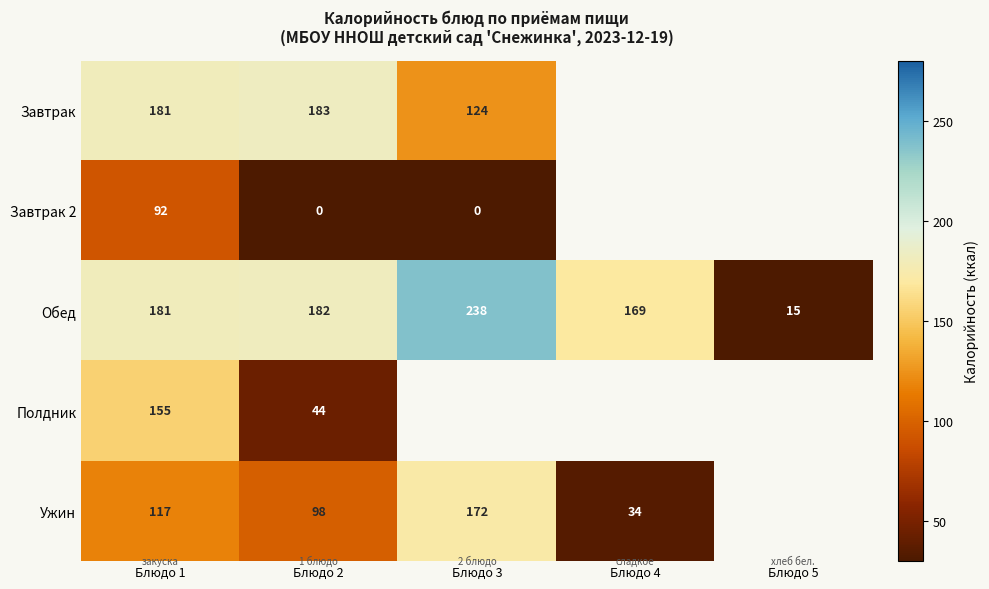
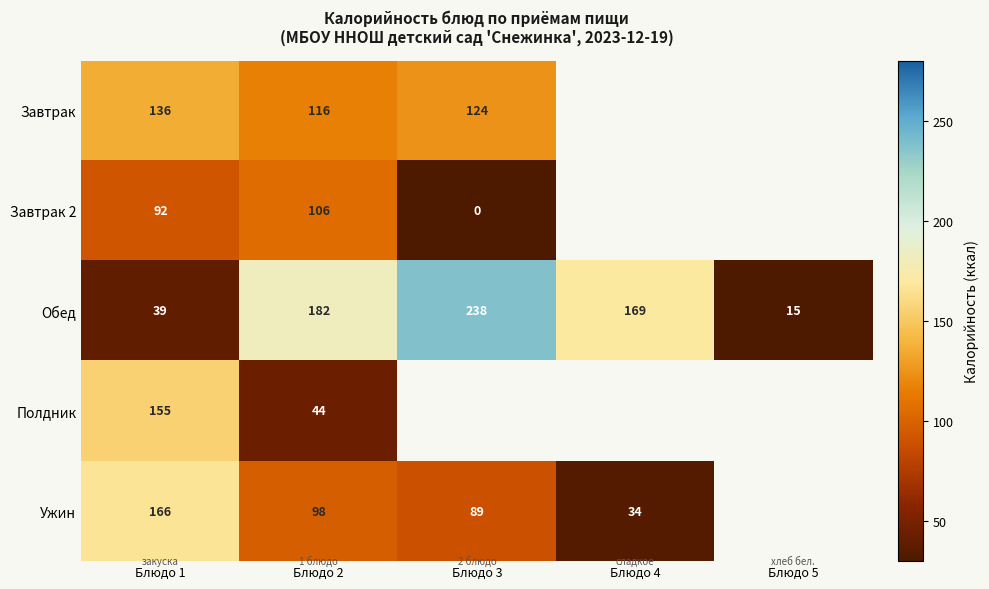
  {
    "Завтрак": {
-     "Блюдо 1": 181,
-     "Блюдо 2": 183,
+     "Блюдо 1": 136,
+     "Блюдо 2": 116,
      "Блюдо 3": 124
    },
    "Завтрак 2": {
      "Блюдо 1": 92,
-     "Блюдо 2": 0,
+     "Блюдо 2": 106,
      "Блюдо 3": 0
    },
    "Обед": {
-     "Блюдо 1": 181,
+     "Блюдо 1": 39,
      "Блюдо 2": 182,
      "Блюдо 3": 238,
      "Блюдо 4": 169,
      "Блюдо 5": 15
    },
    "Полдник": {
      "Блюдо 1": 155,
      "Блюдо 2": 44
    },
    "Ужин": {
-     "Блюдо 1": 117,
-     "Блюдо 3": 172
+     "Блюдо 1": 166,
+     "Блюдо 3": 89
    }
  }
